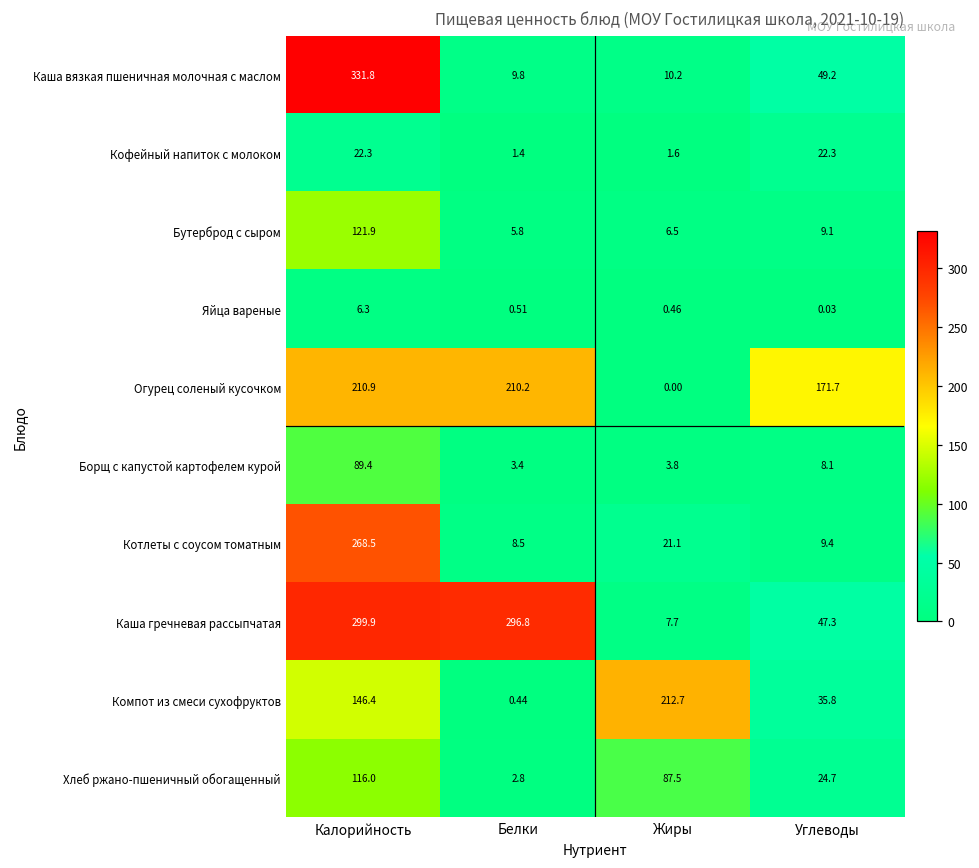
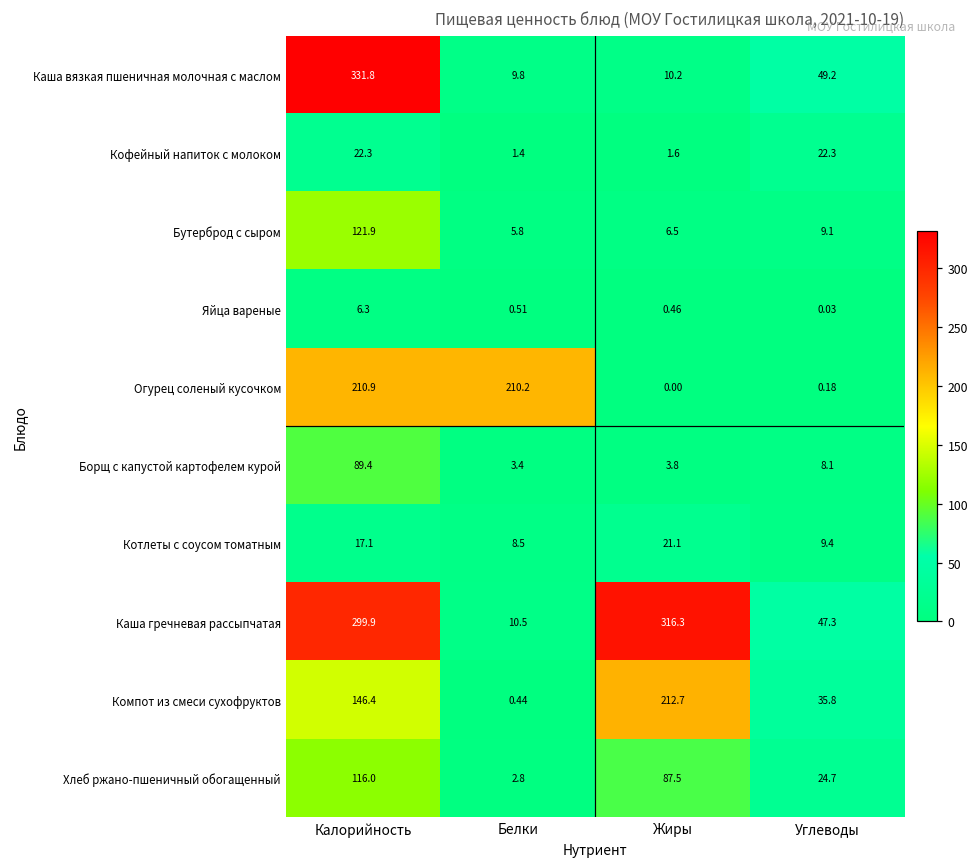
  {
    "Каша вязкая пшеничная молочная с маслом": {
      "Калорийность": 331.8,
      "Белки": 9.8,
      "Жиры": 10.2,
      "Углеводы": 49.2
    },
    "Кофейный напиток с молоком": {
      "Калорийность": 22.3,
      "Белки": 1.4,
      "Жиры": 1.6,
      "Углеводы": 22.3
    },
    "Бутерброд с сыром": {
      "Калорийность": 121.9,
      "Белки": 5.8,
      "Жиры": 6.5,
      "Углеводы": 9.1
    },
    "Яйца вареные": {
      "Калорийность": 6.3,
      "Белки": 0.51,
      "Жиры": 0.46,
      "Углеводы": 0.03
    },
    "Огурец соленый кусочком": {
      "Калорийность": 210.9,
      "Белки": 210.2,
      "Жиры": 0.00,
-     "Углеводы": 171.7
+     "Углеводы": 0.18
    },
    "Борщ с капустой картофелем курой": {
      "Калорийность": 89.4,
      "Белки": 3.4,
      "Жиры": 3.8,
      "Углеводы": 8.1
    },
    "Котлеты с соусом томатным": {
-     "Калорийность": 268.5,
+     "Калорийность": 17.1,
      "Белки": 8.5,
      "Жиры": 21.1,
      "Углеводы": 9.4
    },
    "Каша гречневая рассыпчатая": {
      "Калорийность": 299.9,
-     "Белки": 296.8,
-     "Жиры": 7.7,
+     "Белки": 10.5,
+     "Жиры": 316.3,
      "Углеводы": 47.3
    },
    "Компот из смеси сухофруктов": {
      "Калорийность": 146.4,
      "Белки": 0.44,
      "Жиры": 212.7,
      "Углеводы": 35.8
    },
    "Хлеб ржано-пшеничный обогащенный": {
      "Калорийность": 116.0,
      "Белки": 2.8,
      "Жиры": 87.5,
      "Углеводы": 24.7
    }
  }
